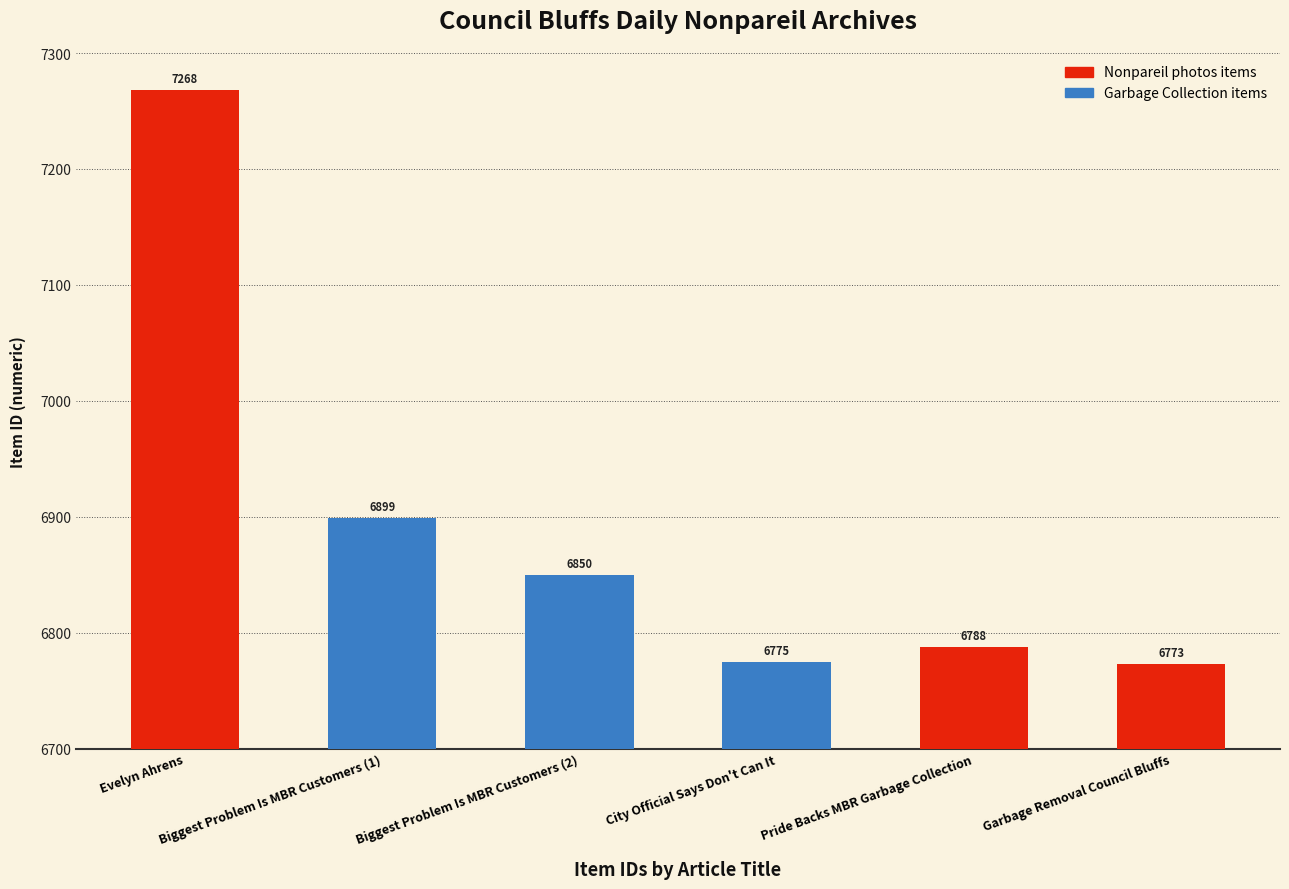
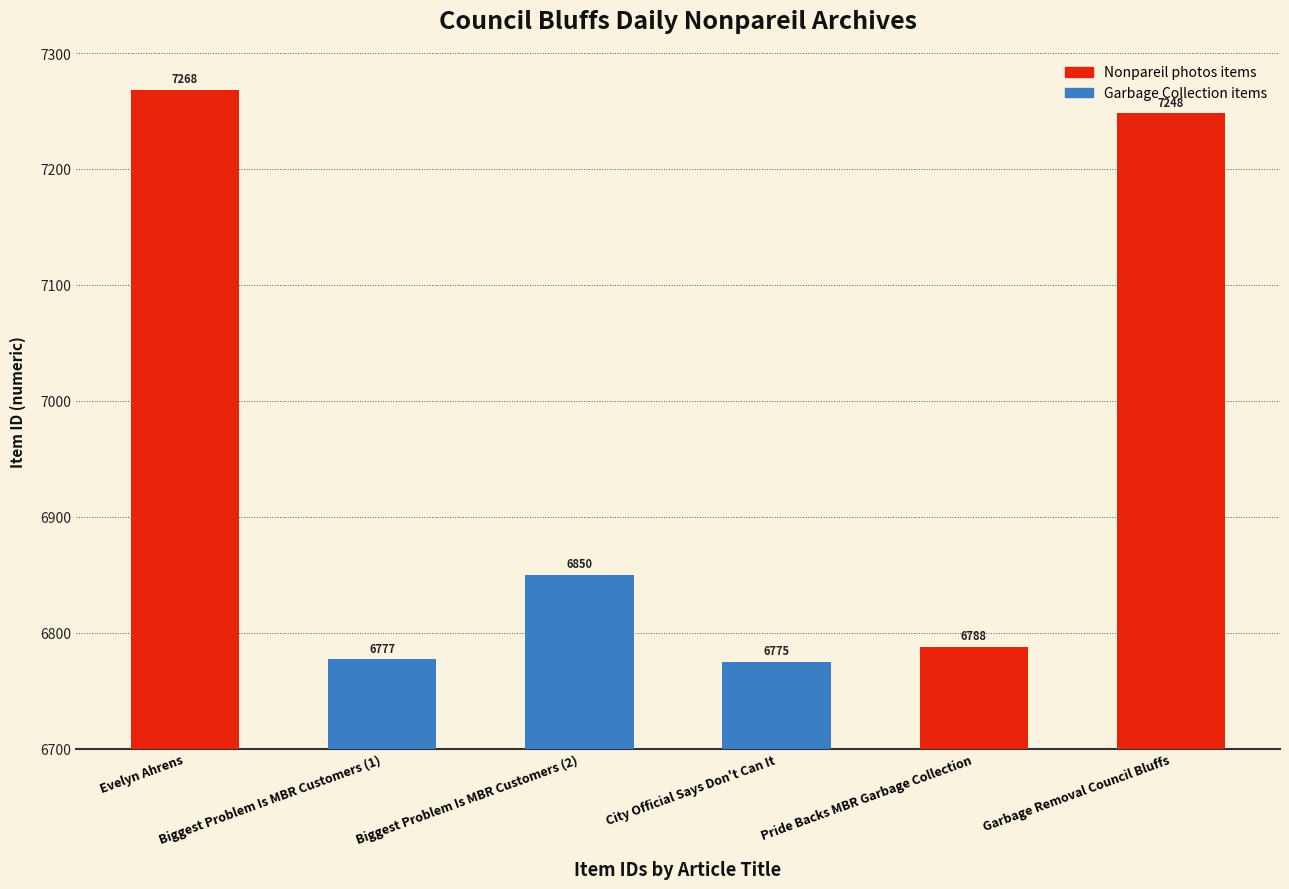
  {
    "Evelyn Ahrens": 7268,
-   "Biggest Problem Is MBR Customers (1)": 6899,
+   "Biggest Problem Is MBR Customers (1)": 6777,
    "Biggest Problem Is MBR Customers (2)": 6850,
    "City Official Says Don't Can It": 6775,
    "Pride Backs MBR Garbage Collection": 6788,
-   "Garbage Removal Council Bluffs": 6773
+   "Garbage Removal Council Bluffs": 7248
  }
